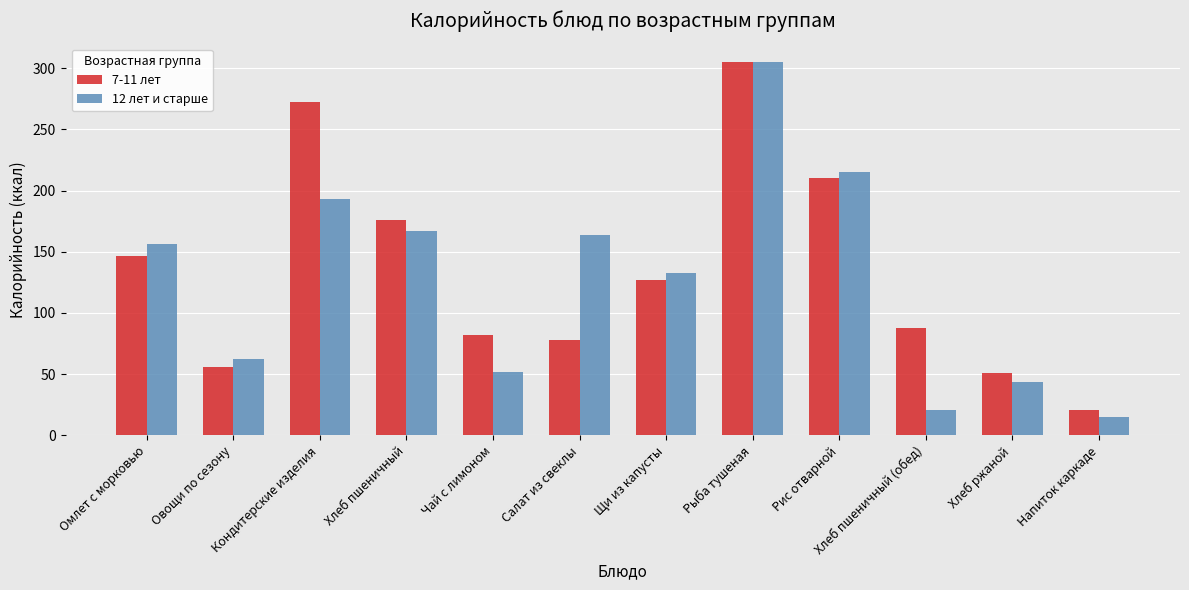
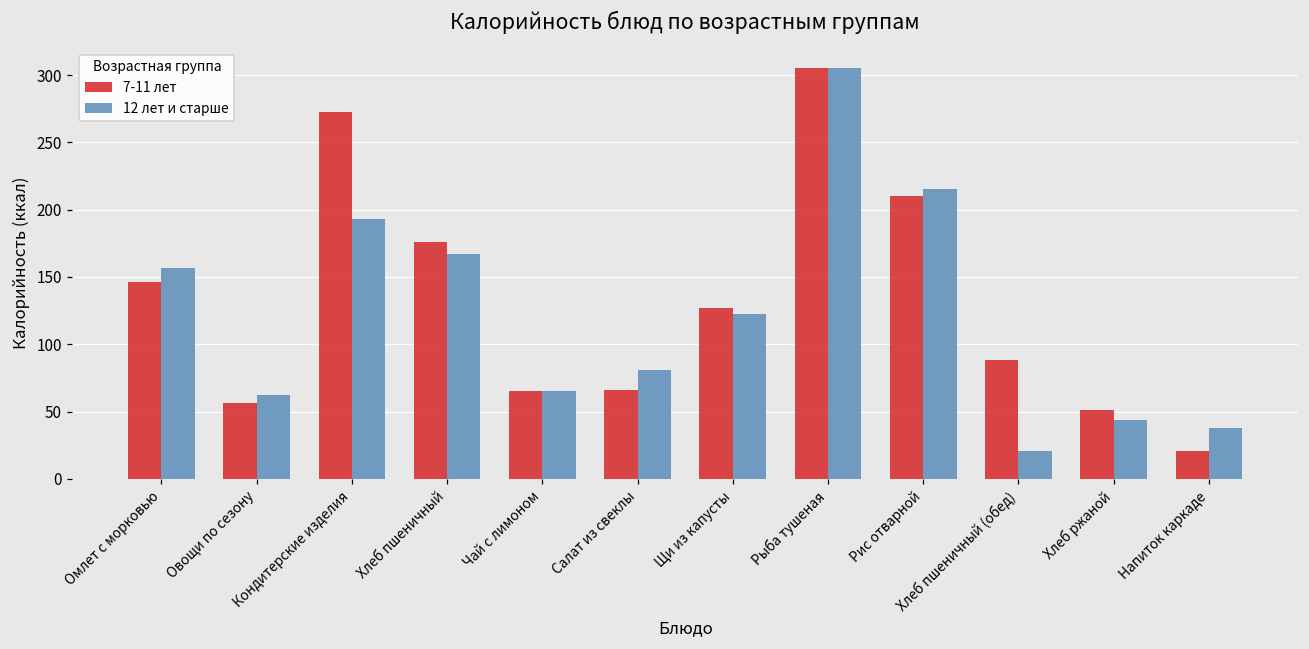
  {
    "7-11 лет": {
      "Омлет с морковью": 146,
      "Овощи по сезону": 56,
      "Кондитерские изделия": 273,
      "Хлеб пшеничный": 176,
-     "Чай с лимоном": 82,
-     "Салат из свеклы": 78,
+     "Чай с лимоном": 65,
+     "Салат из свеклы": 66,
      "Щи из капусты": 127,
      "Рыба тушеная": 305,
      "Рис отварной": 210,
      "Хлеб пшеничный (обед)": 88,
      "Хлеб ржаной": 51,
      "Напиток каркаде": 20
    },
    "12 лет и старше": {
      "Омлет с морковью": 156,
      "Овощи по сезону": 62,
      "Кондитерские изделия": 193,
      "Хлеб пшеничный": 167,
-     "Чай с лимоном": 52,
-     "Салат из свеклы": 164,
-     "Щи из капусты": 133,
+     "Чай с лимоном": 65,
+     "Салат из свеклы": 81,
+     "Щи из капусты": 122,
      "Рыба тушеная": 305,
      "Рис отварной": 215,
      "Хлеб пшеничный (обед)": 21,
      "Хлеб ржаной": 43,
-     "Напиток каркаде": 15
+     "Напиток каркаде": 38
    }
  }
